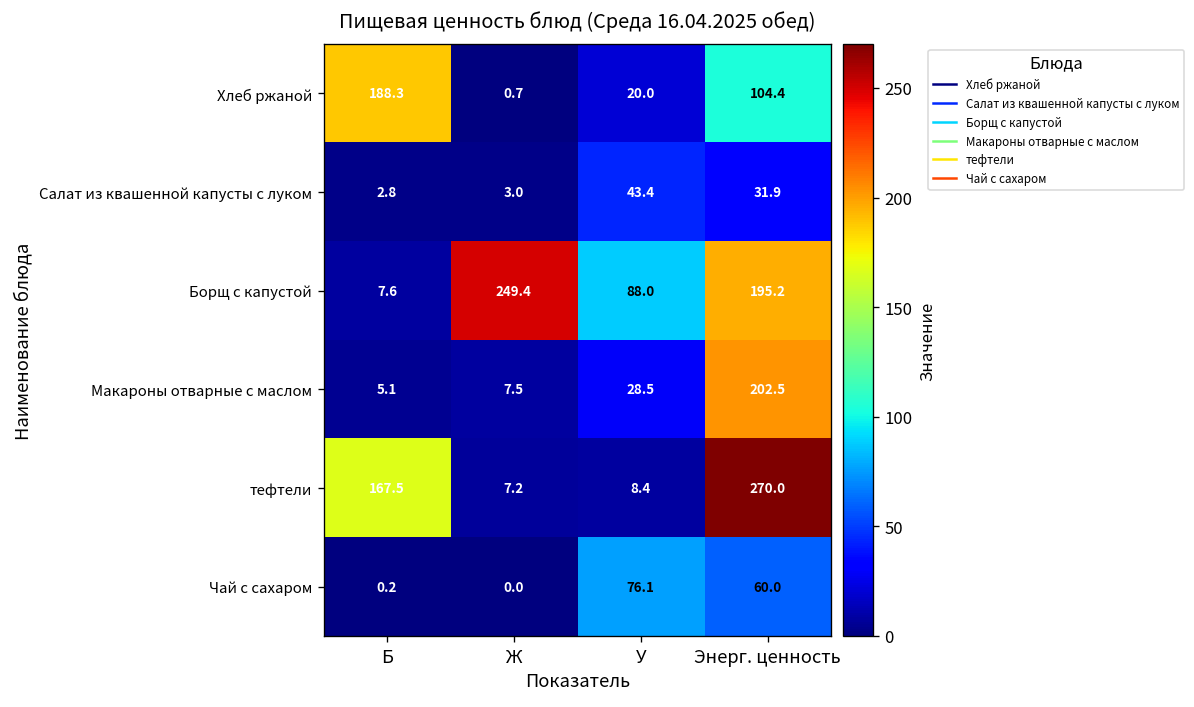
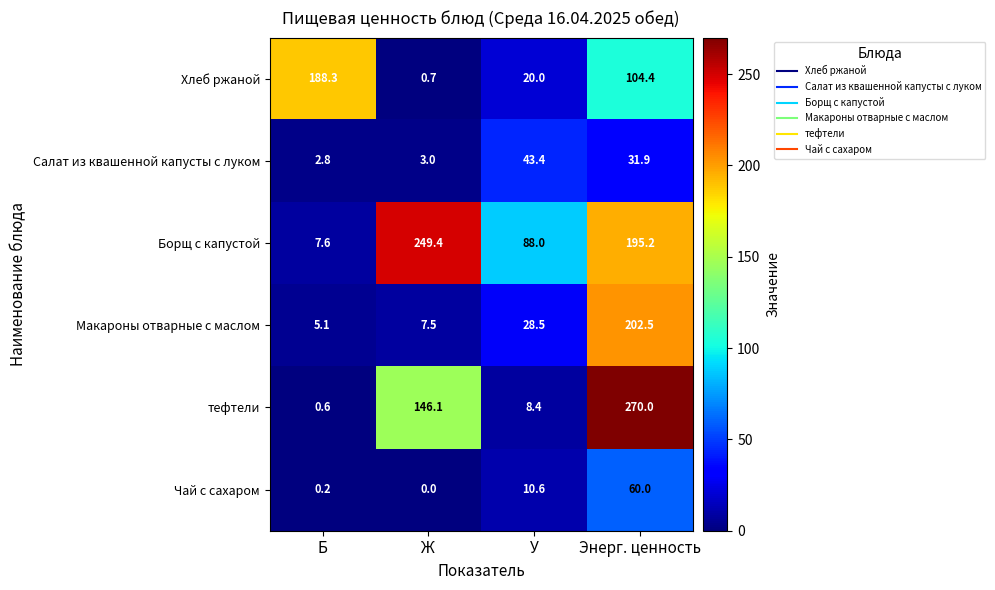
  {
    "Хлеб ржаной": {
      "Б": 188.3,
      "Ж": 0.7,
      "У": 20.0,
      "Энерг. ценность": 104.4
    },
    "Салат из квашенной капусты с луком": {
      "Б": 2.8,
      "Ж": 3.0,
      "У": 43.4,
      "Энерг. ценность": 31.9
    },
    "Борщ с капустой": {
      "Б": 7.6,
      "Ж": 249.4,
      "У": 88.0,
      "Энерг. ценность": 195.2
    },
    "Макароны отварные с маслом": {
      "Б": 5.1,
      "Ж": 7.5,
      "У": 28.5,
      "Энерг. ценность": 202.5
    },
    "тефтели": {
-     "Б": 167.5,
-     "Ж": 7.2,
+     "Б": 0.6,
+     "Ж": 146.1,
      "У": 8.4,
      "Энерг. ценность": 270.0
    },
    "Чай с сахаром": {
      "Б": 0.2,
      "Ж": 0.0,
-     "У": 76.1,
+     "У": 10.6,
      "Энерг. ценность": 60.0
    }
  }
